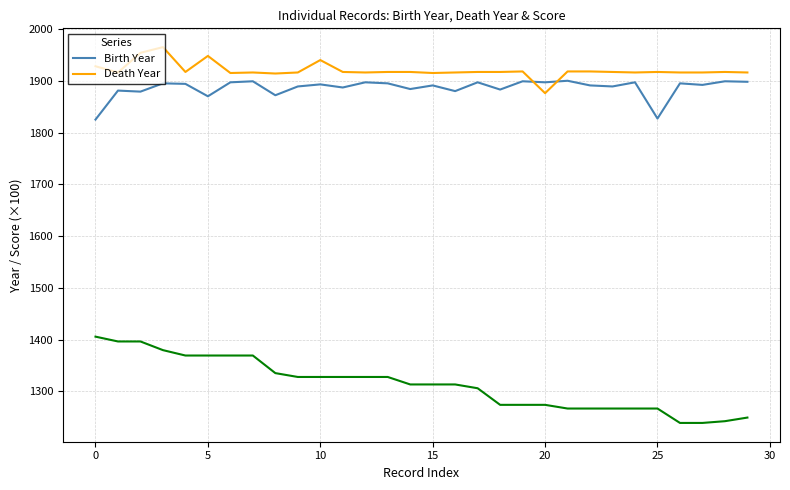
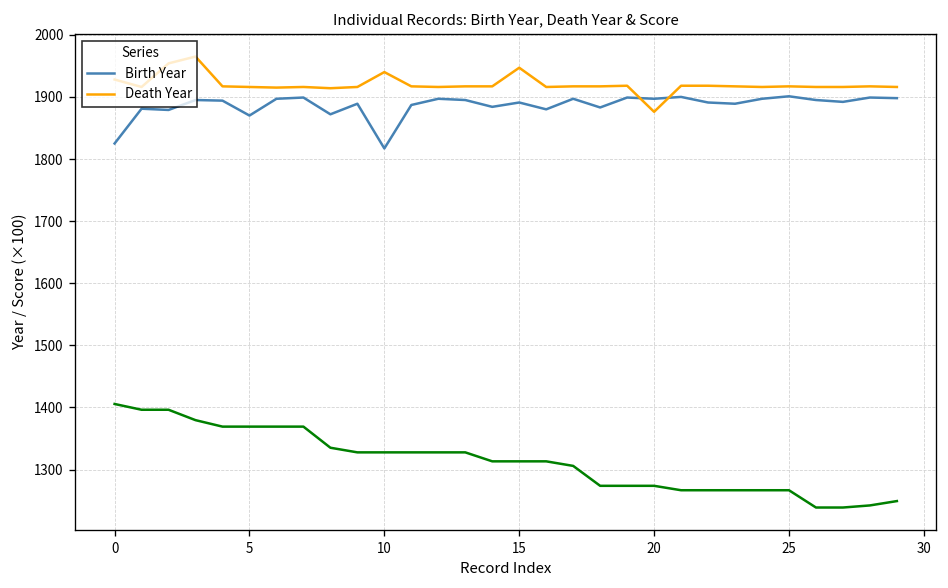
  {
    "Birth Year": {
      "0": 1830,
      "5": 1870,
-     "10": 1890,
+     "10": 1820,
      "15": 1890,
      "20": 1900,
-     "25": 1830
+     "25": 1900
    },
    "Death Year": {
-     "5": 1950,
+     "5": 1920,
      "10": 1940,
-     "15": 1920,
+     "15": 1950,
      "20": 1880,
      "25": 1920
    }
  }
